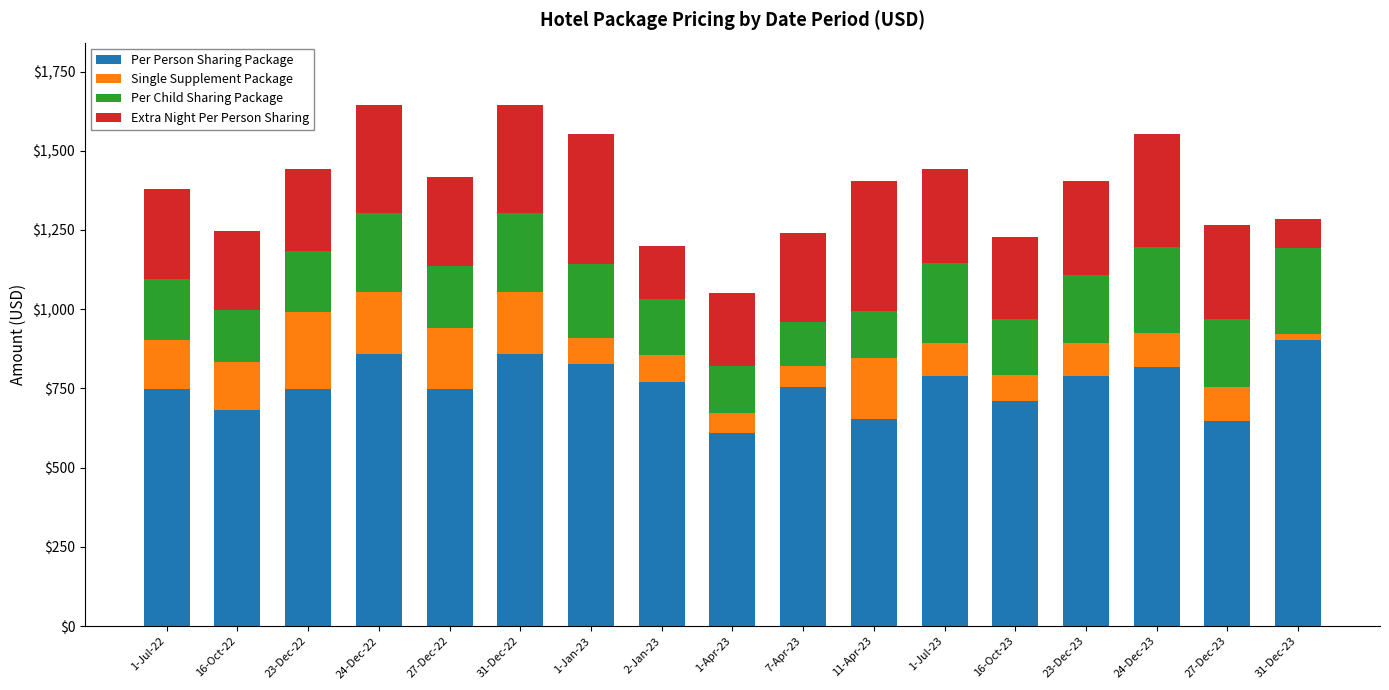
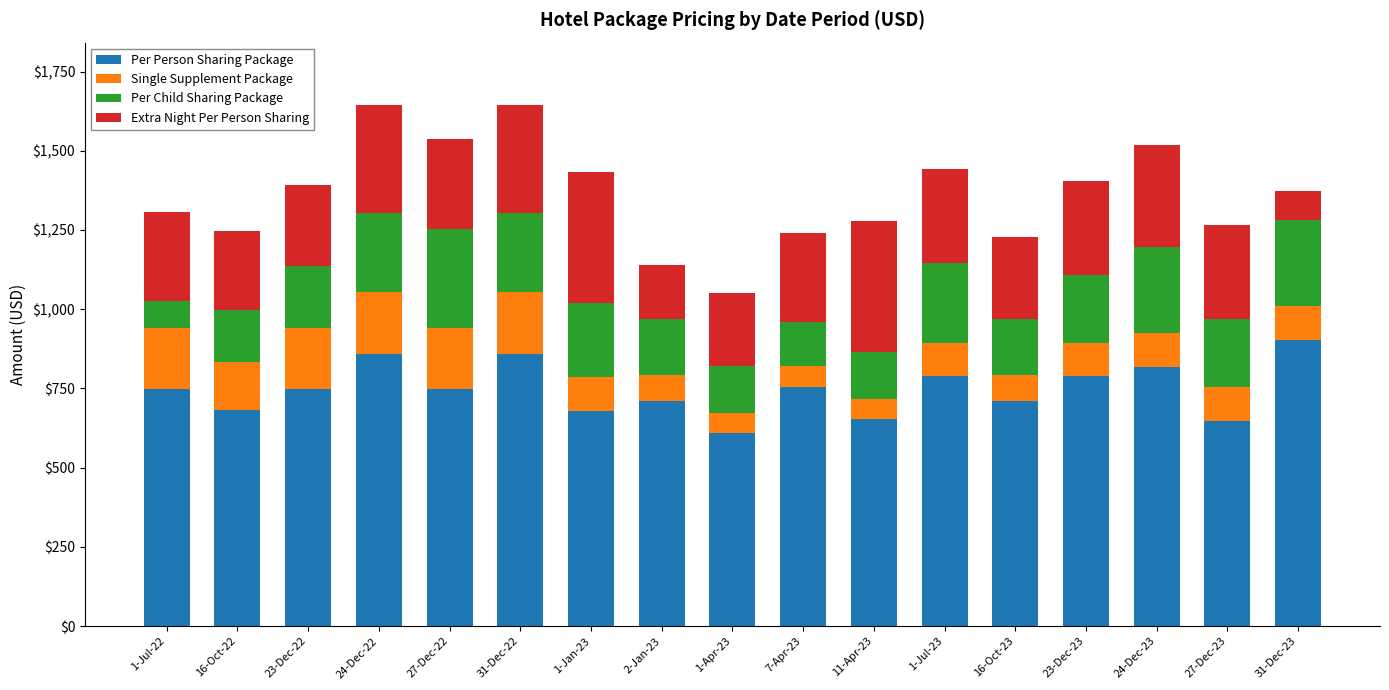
  {
    "Per Person Sharing Package": {
      "1-Jul-22": "$750",
      "16-Oct-22": "$680",
      "23-Dec-22": "$750",
      "24-Dec-22": "$860",
      "27-Dec-22": "$750",
      "31-Dec-22": "$860",
-     "1-Jan-23": "$830",
-     "2-Jan-23": "$770",
+     "1-Jan-23": "$680",
+     "2-Jan-23": "$710",
      "1-Apr-23": "$610",
      "7-Apr-23": "$760",
      "11-Apr-23": "$650",
      "1-Jul-23": "$790",
      "16-Oct-23": "$710",
      "23-Dec-23": "$790",
      "24-Dec-23": "$820",
      "27-Dec-23": "$650",
      "31-Dec-23": "$900"
    },
    "Single Supplement Package": {
-     "1-Jul-22": "$150",
+     "1-Jul-22": "$190",
      "16-Oct-22": "$150",
-     "23-Dec-22": "$240",
+     "23-Dec-22": "$190",
      "24-Dec-22": "$190",
      "27-Dec-22": "$190",
      "31-Dec-22": "$190",
-     "1-Jan-23": "$80",
+     "1-Jan-23": "$110",
      "2-Jan-23": "$80",
      "1-Apr-23": "$70",
      "7-Apr-23": "$60",
-     "11-Apr-23": "$190",
+     "11-Apr-23": "$70",
      "1-Jul-23": "$110",
      "16-Oct-23": "$80",
      "23-Dec-23": "$110",
      "24-Dec-23": "$110",
      "27-Dec-23": "$110",
-     "31-Dec-23": "$20"
+     "31-Dec-23": "$110"
    },
    "Per Child Sharing Package": {
-     "1-Jul-22": "$200",
+     "1-Jul-22": "$90",
      "16-Oct-22": "$160",
      "23-Dec-22": "$200",
      "24-Dec-22": "$250",
-     "27-Dec-22": "$200",
+     "27-Dec-22": "$310",
      "31-Dec-22": "$250",
      "1-Jan-23": "$230",
      "2-Jan-23": "$180",
      "1-Apr-23": "$150",
      "7-Apr-23": "$140",
      "11-Apr-23": "$150",
      "1-Jul-23": "$250",
      "16-Oct-23": "$180",
      "23-Dec-23": "$210",
      "24-Dec-23": "$270",
      "27-Dec-23": "$210",
      "31-Dec-23": "$270"
    },
    "Extra Night Per Person Sharing": {
      "1-Jul-22": "$280",
      "16-Oct-22": "$250",
      "23-Dec-22": "$260",
      "24-Dec-22": "$340",
      "27-Dec-22": "$280",
      "31-Dec-22": "$340",
      "1-Jan-23": "$410",
      "2-Jan-23": "$170",
      "1-Apr-23": "$230",
      "7-Apr-23": "$280",
      "11-Apr-23": "$410",
      "1-Jul-23": "$300",
      "16-Oct-23": "$260",
      "23-Dec-23": "$300",
-     "24-Dec-23": "$360",
+     "24-Dec-23": "$320",
      "27-Dec-23": "$300",
      "31-Dec-23": "$90"
    }
  }
